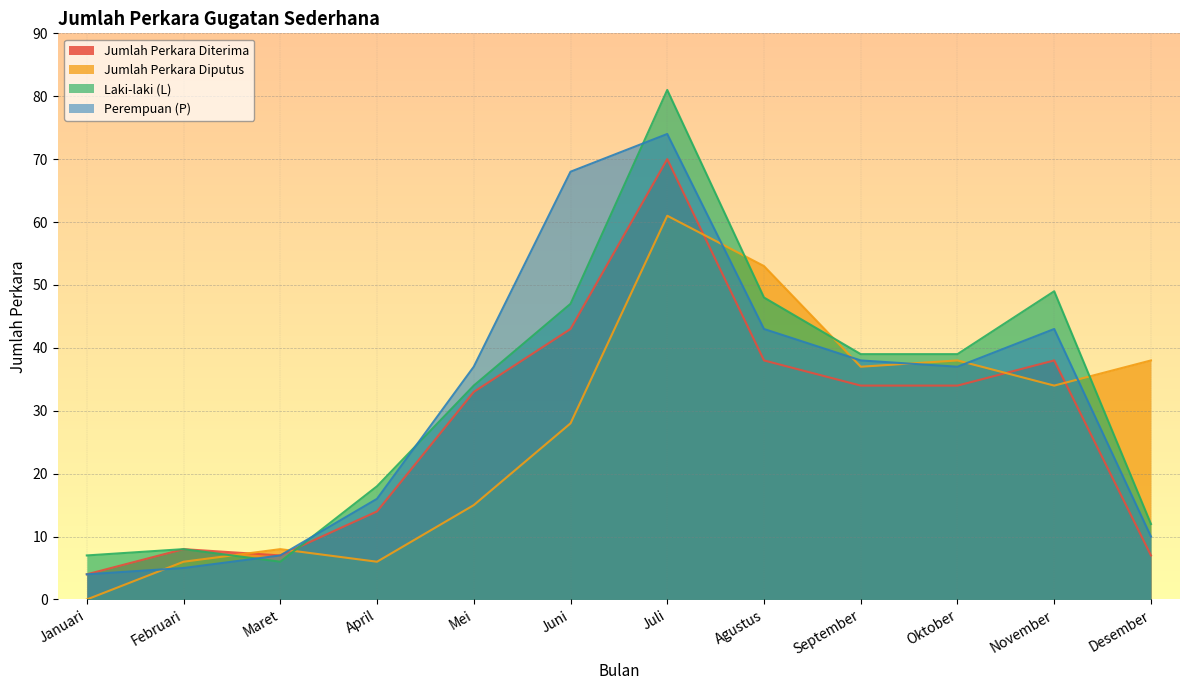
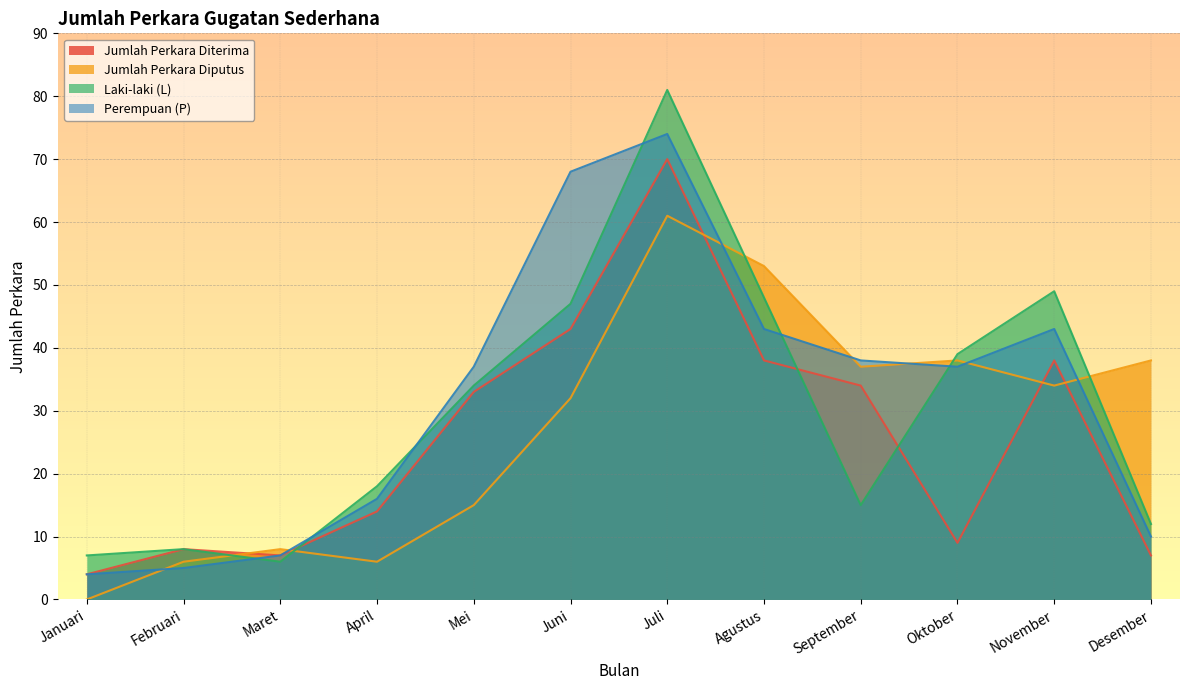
  {
    "Jumlah Perkara Diterima": {
      "April": 14,
      "Mei": 33,
      "Juni": 43,
      "Juli": 70,
      "Agustus": 38,
      "September": 34,
-     "Oktober": 34,
+     "Oktober": 9,
      "November": 38,
      "Desember": 7
    },
    "Jumlah Perkara Diputus": {
      "Januari": 0,
      "Februari": 6,
      "Maret": 8,
      "April": 6,
      "Mei": 15,
-     "Juni": 28,
+     "Juni": 32,
      "Juli": 61,
      "Agustus": 53,
      "September": 37,
      "Oktober": 38,
      "November": 34,
      "Desember": 38
    },
    "Laki-laki (L)": {
      "Januari": 7,
      "Maret": 6,
      "April": 18,
      "Mei": 34,
      "Juni": 47,
      "Juli": 81,
      "Agustus": 48,
-     "September": 39,
+     "September": 15,
      "Oktober": 39,
      "November": 49,
      "Desember": 12
    },
    "Perempuan (P)": {
      "Februari": 5,
      "April": 16,
      "Mei": 37,
      "Juni": 68,
      "Juli": 74,
      "Agustus": 43,
      "September": 38,
      "Oktober": 37,
      "November": 43,
      "Desember": 10
    }
  }
